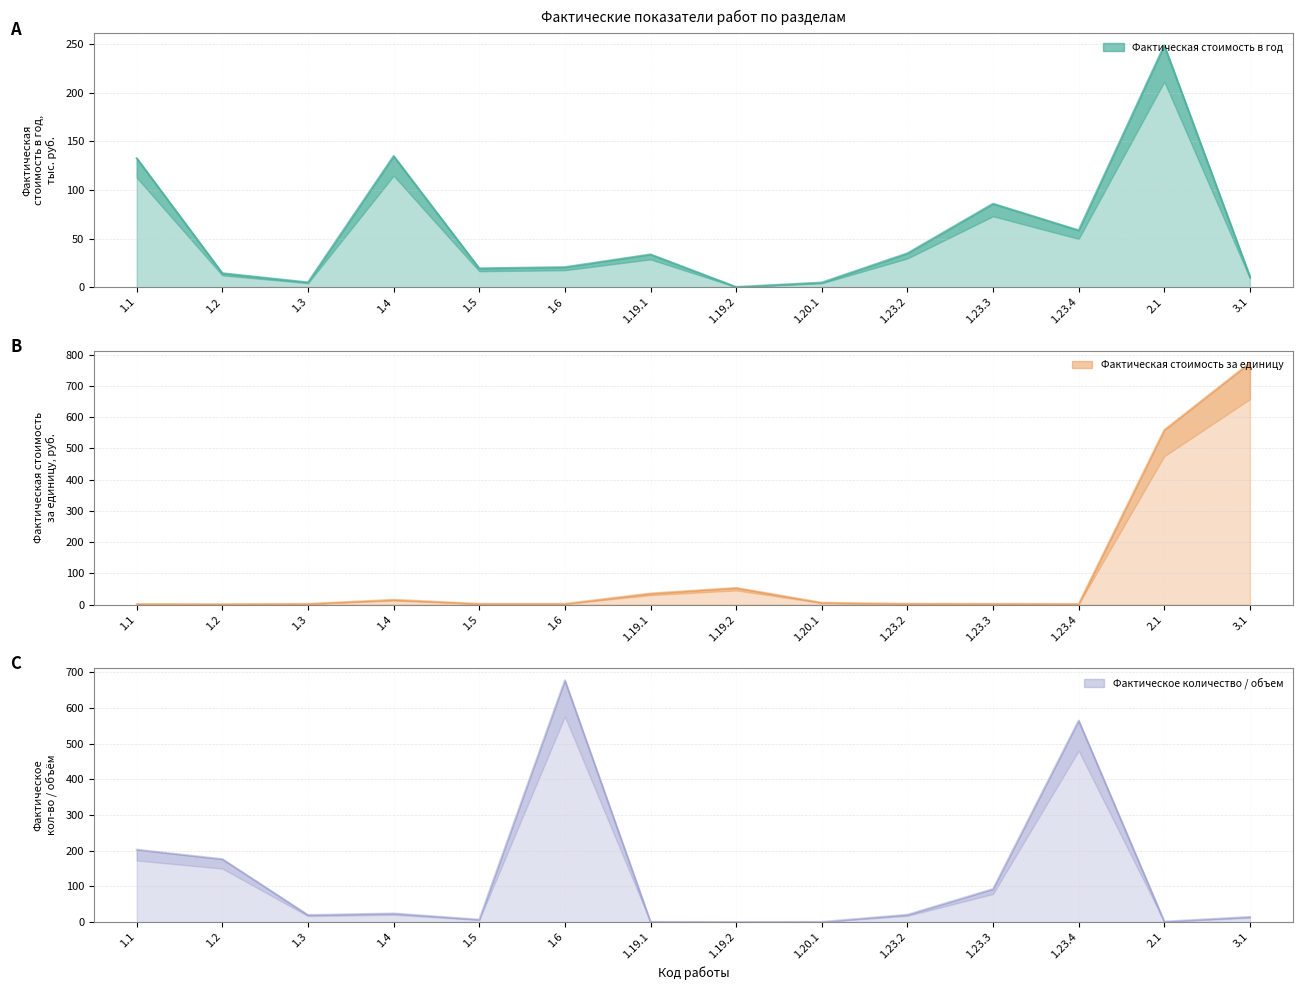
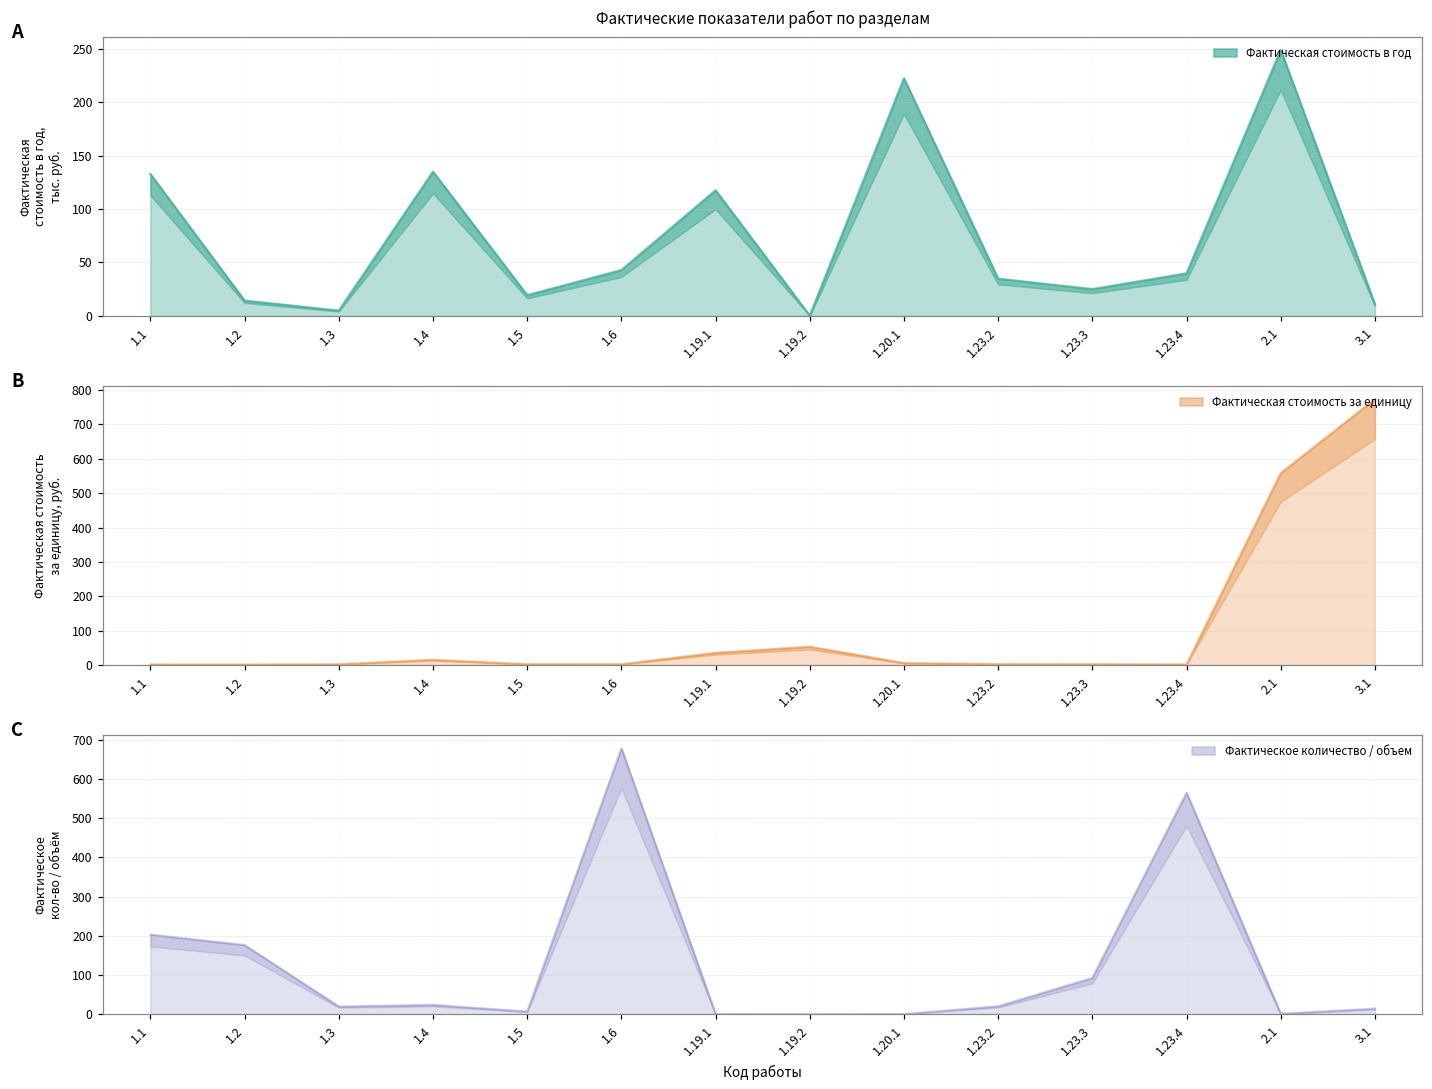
  {
    "Фактические показатели работ по разделам": {
      "1.1": 130,
      "1.2": 10,
      "1.3": 0,
      "1.4": 130,
      "1.5": 20,
-     "1.6": 20,
-     "1.19.1": 30,
+     "1.6": 40,
+     "1.19.1": 120,
      "1.19.2": 0,
-     "1.20.1": 0,
+     "1.20.1": 220,
      "1.23.2": 30,
-     "1.23.3": 90,
-     "1.23.4": 60,
+     "1.23.3": 30,
+     "1.23.4": 40,
      "2.1": 250,
      "3.1": 10
    }
  }
